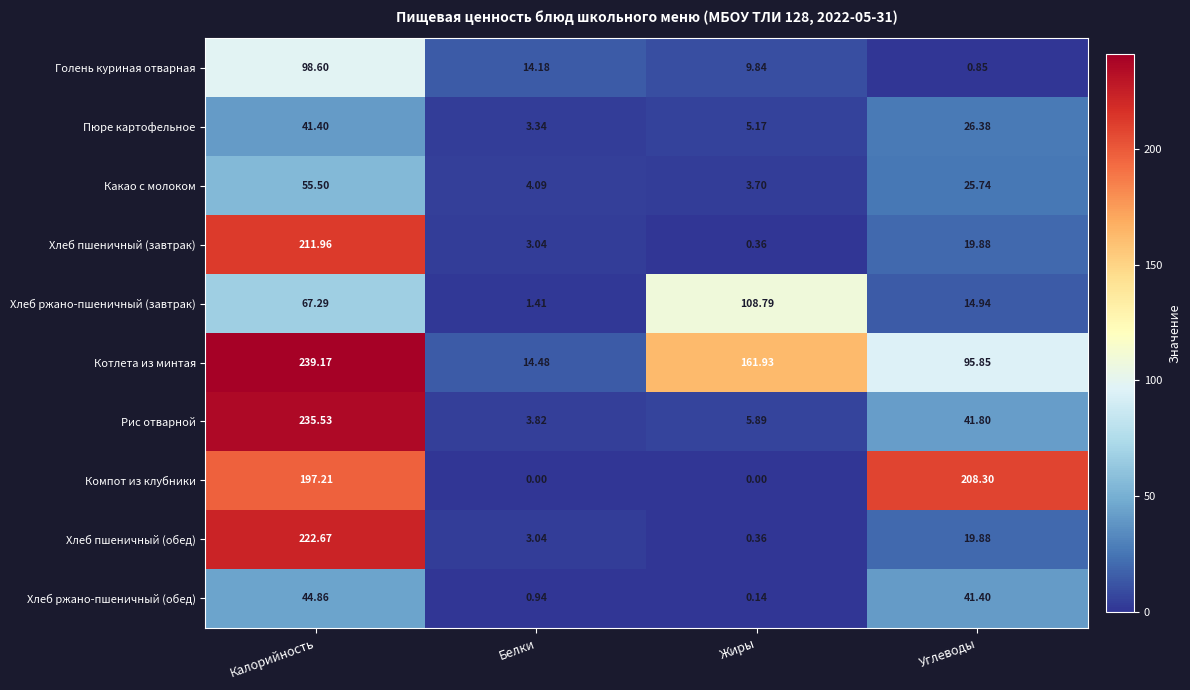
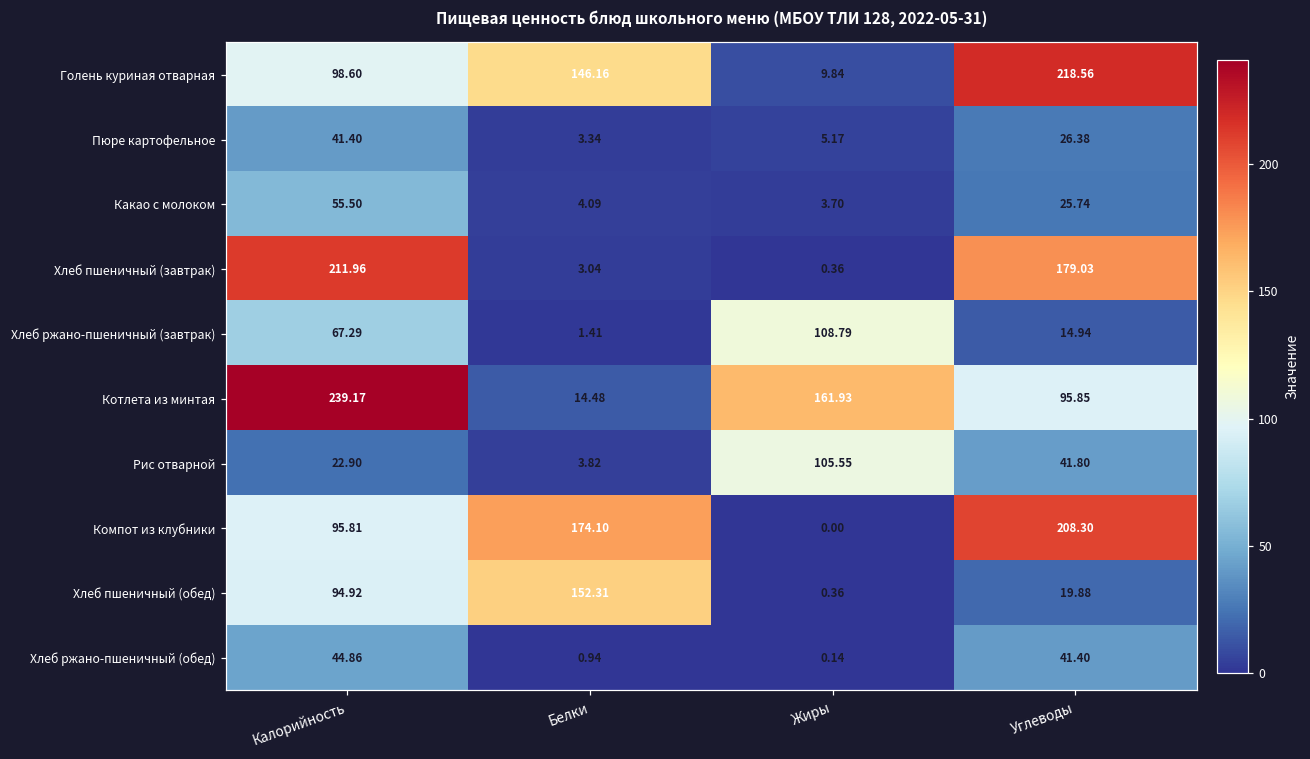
  {
    "Голень куриная отварная": {
      "Калорийность": 98.60,
-     "Белки": 14.18,
+     "Белки": 146.16,
      "Жиры": 9.84,
-     "Углеводы": 0.85
+     "Углеводы": 218.56
    },
    "Пюре картофельное": {
      "Калорийность": 41.40,
      "Белки": 3.34,
      "Жиры": 5.17,
      "Углеводы": 26.38
    },
    "Какао с молоком": {
      "Калорийность": 55.50,
      "Белки": 4.09,
      "Жиры": 3.70,
      "Углеводы": 25.74
    },
    "Хлеб пшеничный (завтрак)": {
      "Калорийность": 211.96,
      "Белки": 3.04,
      "Жиры": 0.36,
-     "Углеводы": 19.88
+     "Углеводы": 179.03
    },
    "Хлеб ржано-пшеничный (завтрак)": {
      "Калорийность": 67.29,
      "Белки": 1.41,
      "Жиры": 108.79,
      "Углеводы": 14.94
    },
    "Котлета из минтая": {
      "Калорийность": 239.17,
      "Белки": 14.48,
      "Жиры": 161.93,
      "Углеводы": 95.85
    },
    "Рис отварной": {
-     "Калорийность": 235.53,
+     "Калорийность": 22.90,
      "Белки": 3.82,
-     "Жиры": 5.89,
+     "Жиры": 105.55,
      "Углеводы": 41.80
    },
    "Компот из клубники": {
-     "Калорийность": 197.21,
-     "Белки": 0.00,
+     "Калорийность": 95.81,
+     "Белки": 174.10,
      "Жиры": 0.00,
      "Углеводы": 208.30
    },
    "Хлеб пшеничный (обед)": {
-     "Калорийность": 222.67,
-     "Белки": 3.04,
+     "Калорийность": 94.92,
+     "Белки": 152.31,
      "Жиры": 0.36,
      "Углеводы": 19.88
    },
    "Хлеб ржано-пшеничный (обед)": {
      "Калорийность": 44.86,
      "Белки": 0.94,
      "Жиры": 0.14,
      "Углеводы": 41.40
    }
  }
